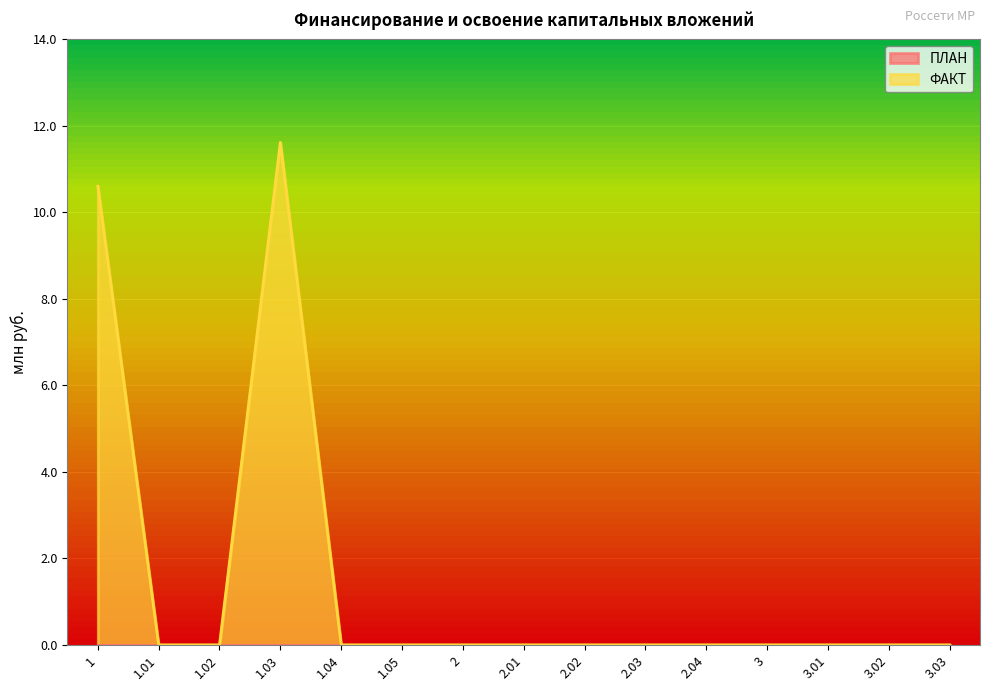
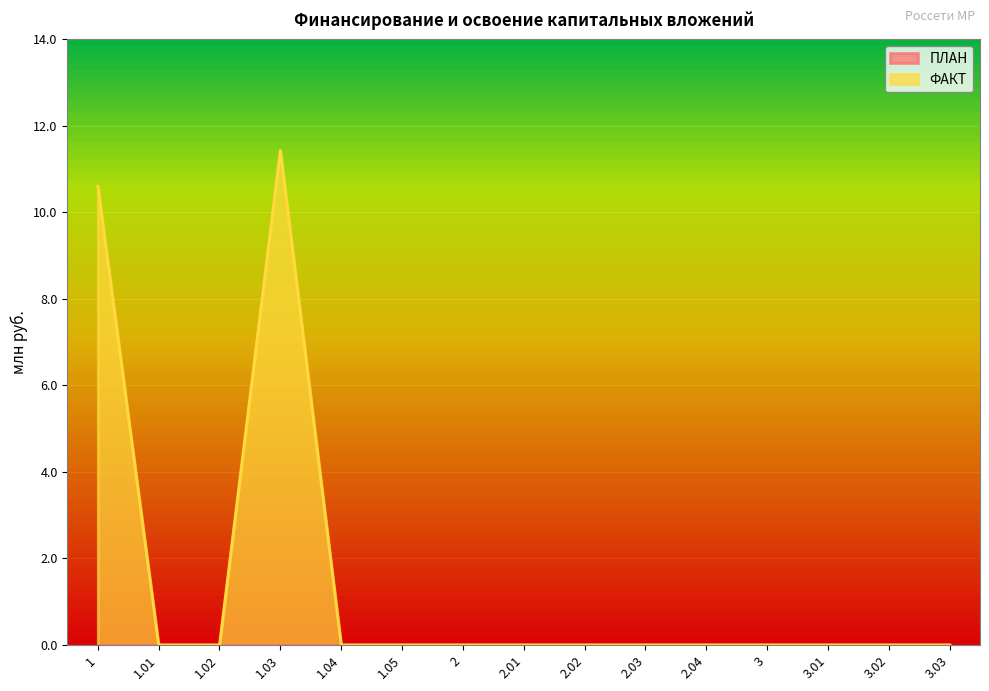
  {
    "ПЛАН": {
      "1": 0.0,
      "1.03": 0.0
    },
    "ФАКТ": {
      "1": 10.6,
-     "1.03": 11.6
+     "1.03": 11.4
    }
  }
